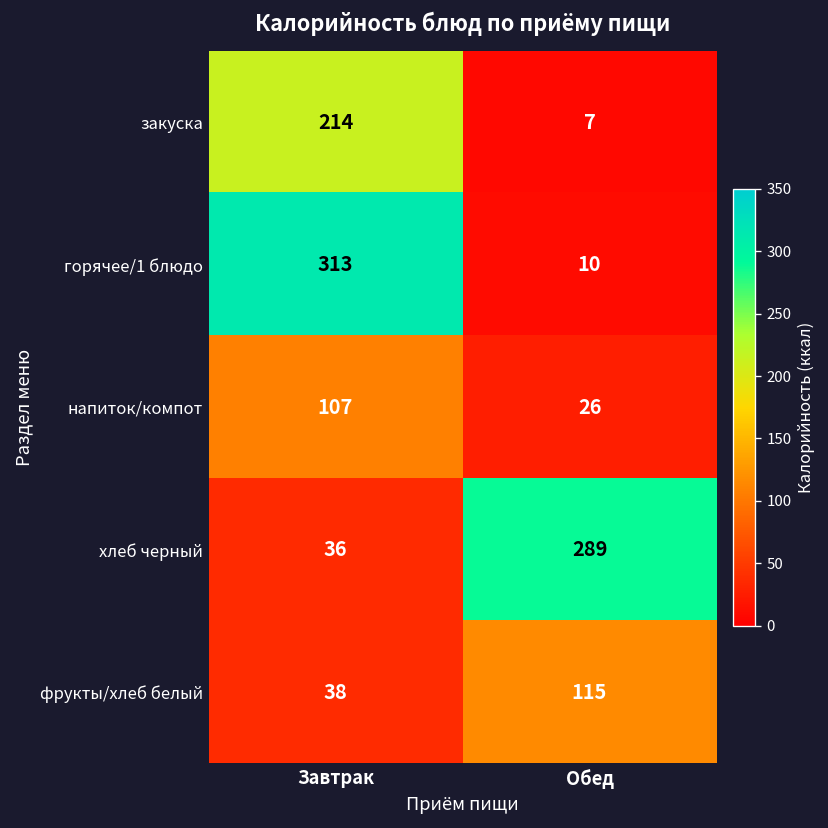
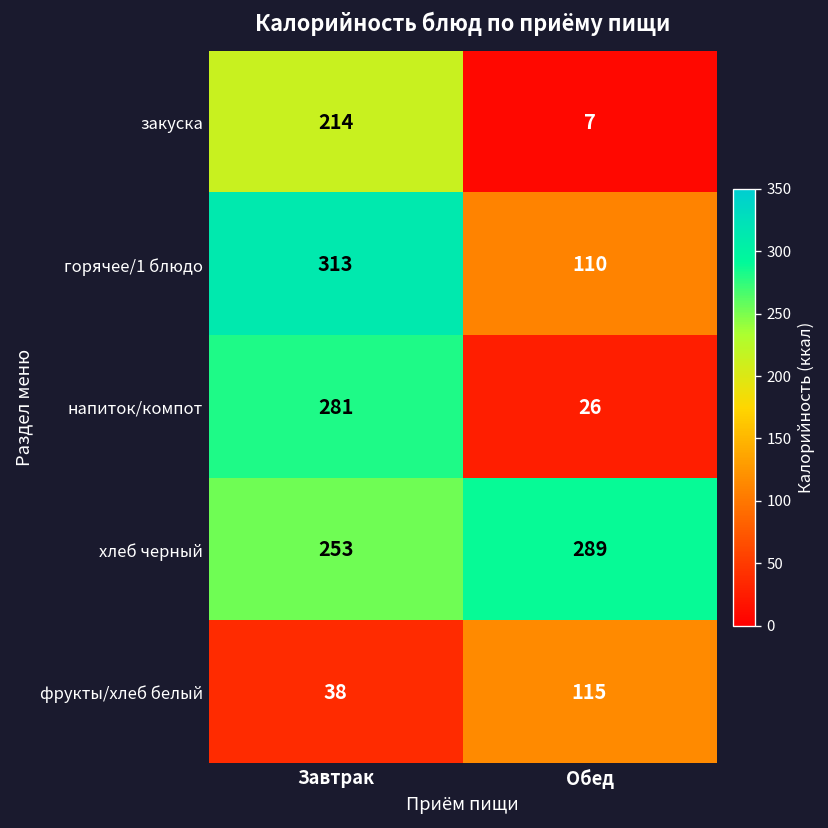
  {
    "закуска": {
      "Завтрак": 214,
      "Обед": 7
    },
    "горячее/1 блюдо": {
      "Завтрак": 313,
-     "Обед": 10
+     "Обед": 110
    },
    "напиток/компот": {
-     "Завтрак": 107,
+     "Завтрак": 281,
      "Обед": 26
    },
    "хлеб черный": {
-     "Завтрак": 36,
+     "Завтрак": 253,
      "Обед": 289
    },
    "фрукты/хлеб белый": {
      "Завтрак": 38,
      "Обед": 115
    }
  }
